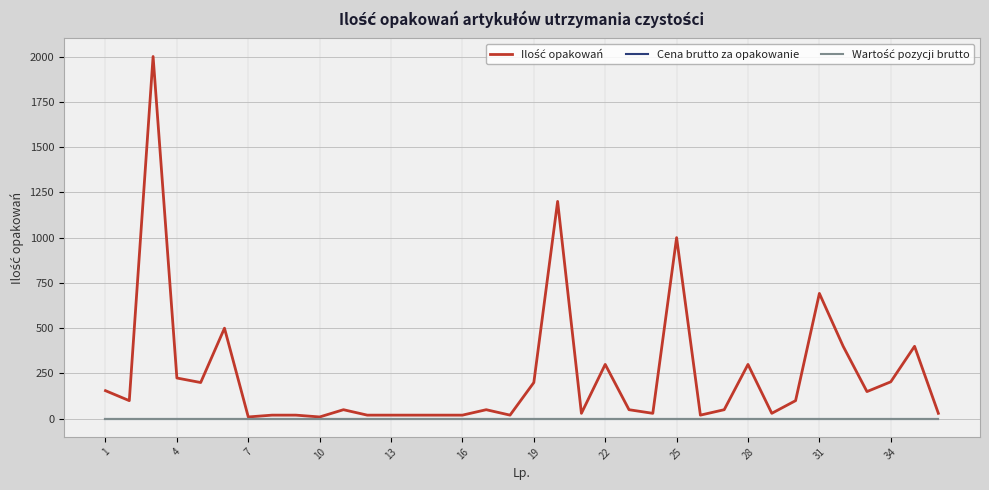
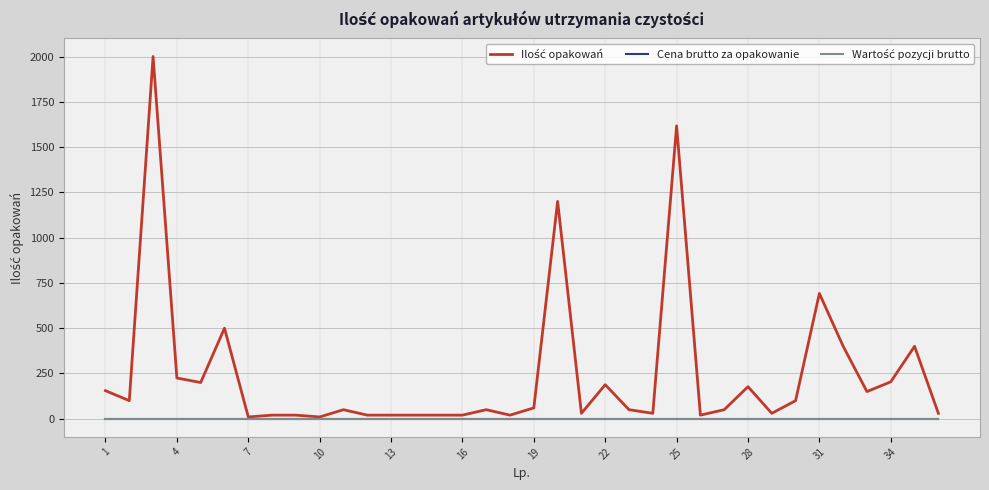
  {
    "Ilość opakowań": {
      "1": 160,
      "4": 230,
      "13": 20,
      "16": 20,
-     "19": 200,
-     "22": 300,
-     "25": 1000,
-     "28": 300,
+     "19": 60,
+     "22": 190,
+     "25": 1620,
+     "28": 180,
      "31": 690,
      "34": 200
    },
    "Wartość pozycji brutto": {
      "1": 0,
      "4": 0,
      "13": 0,
      "16": 0,
      "19": 0,
      "22": 0,
      "25": 0,
      "28": 0,
      "31": 0,
      "34": 0
    }
  }
